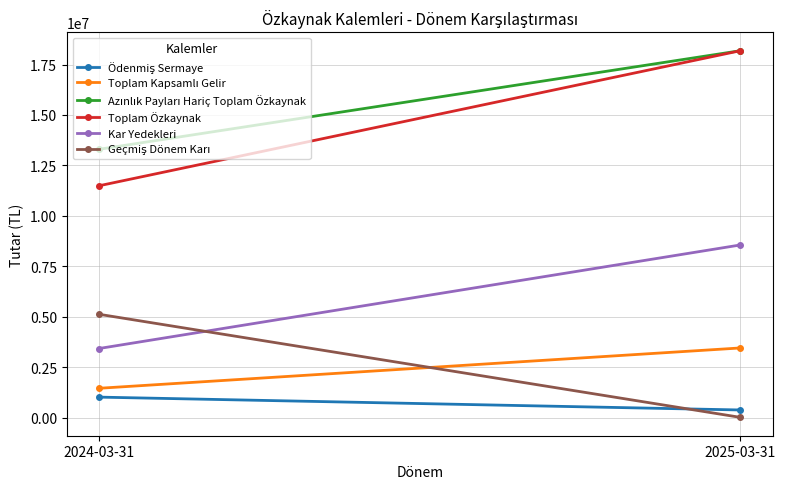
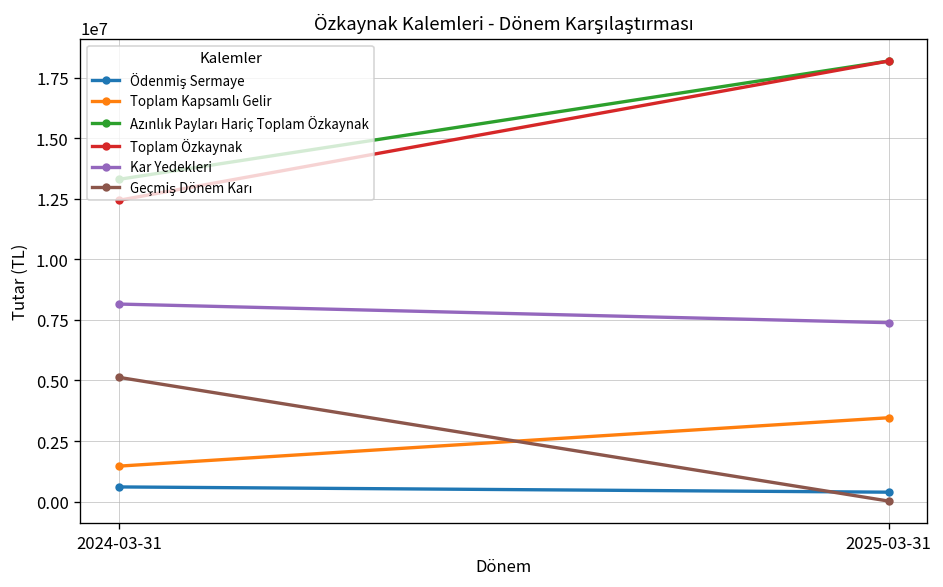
  {
    "Ödenmiş Sermaye": {
-     "2024-03-31": 1000000,
+     "2024-03-31": 600000,
      "2025-03-31": 400000
    },
    "Toplam Kapsamlı Gelir": {
      "2024-03-31": 1500000,
      "2025-03-31": 3500000
    },
    "Toplam Özkaynak": {
-     "2024-03-31": 11500000
+     "2024-03-31": 12400000
    },
    "Kar Yedekleri": {
-     "2024-03-31": 3400000,
-     "2025-03-31": 8600000
+     "2024-03-31": 8200000,
+     "2025-03-31": 7400000
    },
    "Geçmiş Dönem Karı": {
      "2024-03-31": 5100000,
      "2025-03-31": 0
    }
  }
